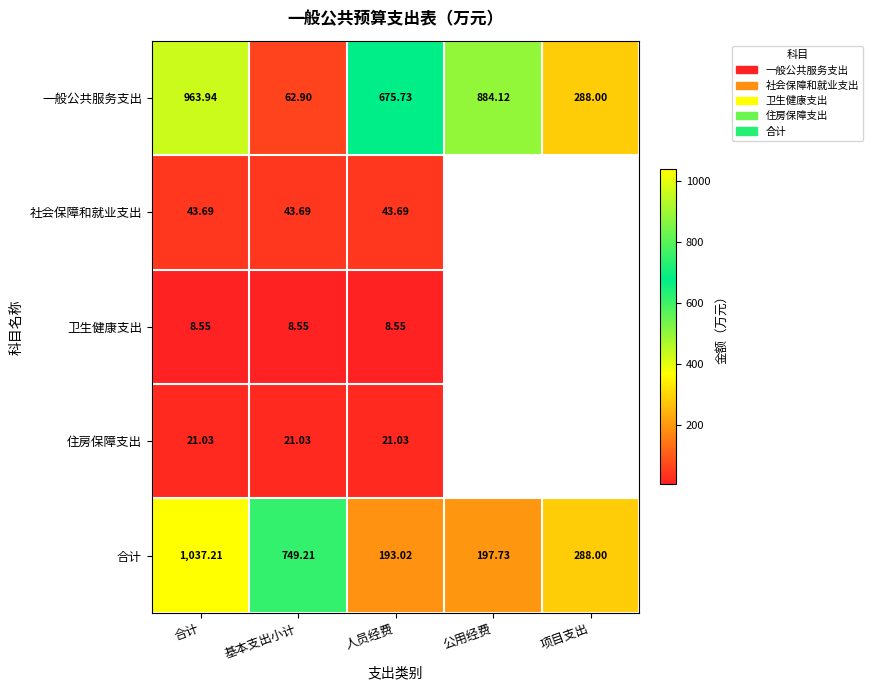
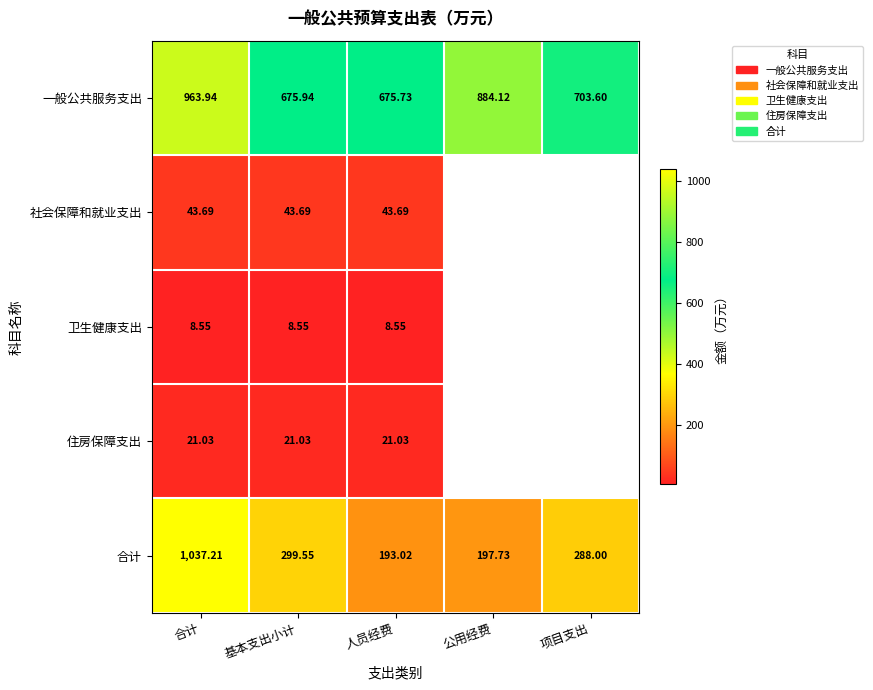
  {
    "一般公共服务支出": {
      "合计": "963.94",
-     "基本支出小计": "62.90",
+     "基本支出小计": "675.94",
      "人员经费": "675.73",
      "公用经费": "884.12",
-     "项目支出": "288.00"
+     "项目支出": "703.60"
    },
    "社会保障和就业支出": {
      "合计": "43.69",
      "基本支出小计": "43.69",
      "人员经费": "43.69"
    },
    "卫生健康支出": {
      "合计": "8.55",
      "基本支出小计": "8.55",
      "人员经费": "8.55"
    },
    "住房保障支出": {
      "合计": "21.03",
      "基本支出小计": "21.03",
      "人员经费": "21.03"
    },
    "合计": {
      "合计": "1,037.21",
-     "基本支出小计": "749.21",
+     "基本支出小计": "299.55",
      "人员经费": "193.02",
      "公用经费": "197.73",
      "项目支出": "288.00"
    }
  }
